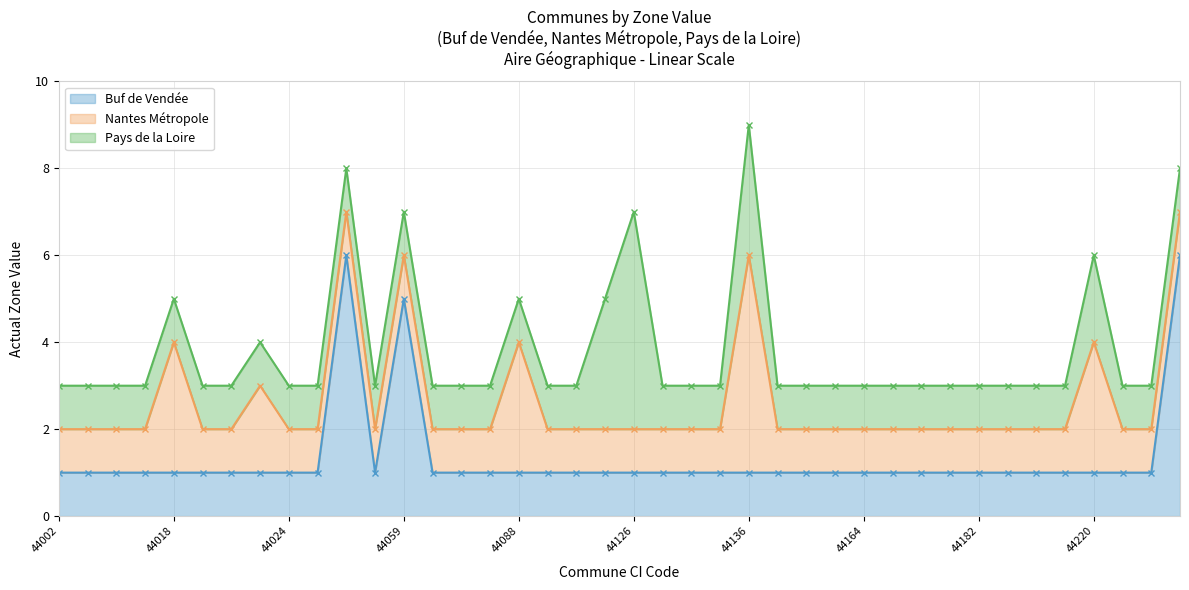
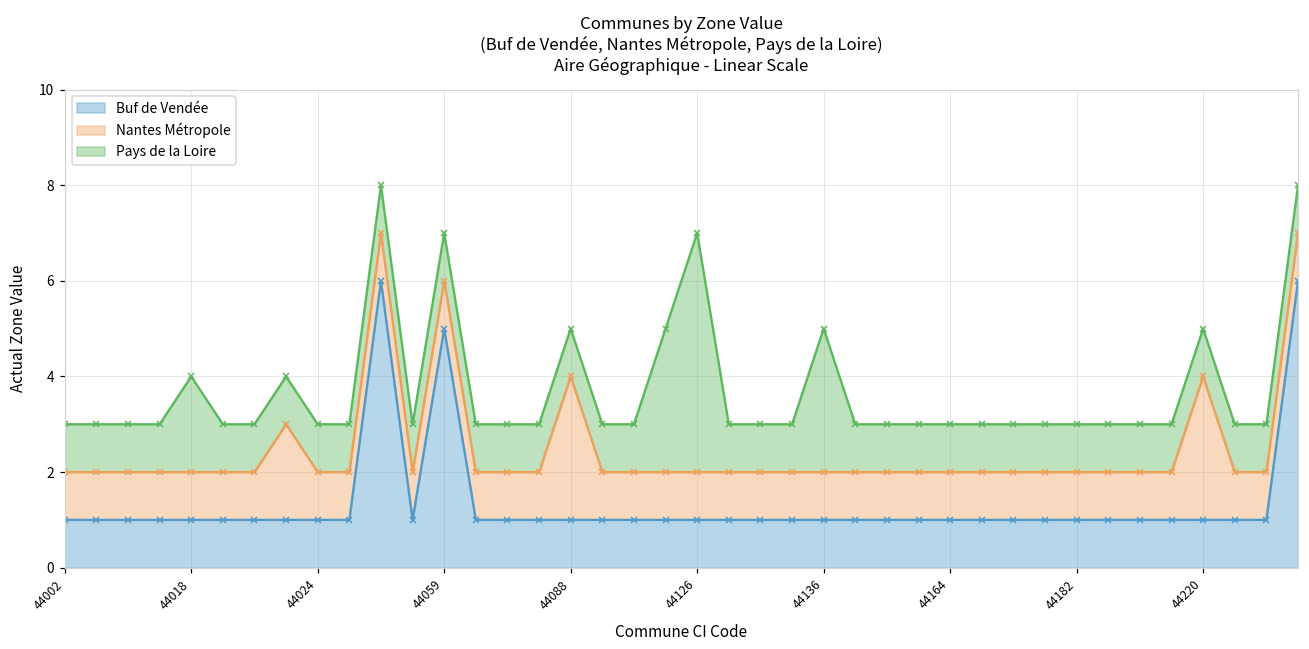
  {
    "Buf de Vendée": {
      "44002": 1,
      "44018": 1,
      "44024": 1,
      "44059": 5,
      "44088": 1,
      "44126": 1,
      "44136": 1,
      "44164": 1,
      "44182": 1,
      "44220": 1
    },
    "Nantes Métropole": {
      "44002": 1,
-     "44018": 3,
+     "44018": 1,
      "44024": 1,
      "44059": 1,
      "44088": 3,
      "44126": 1,
-     "44136": 5,
+     "44136": 1,
      "44164": 1,
      "44182": 1,
      "44220": 3
    },
    "Pays de la Loire": {
      "44002": 1,
-     "44018": 1,
+     "44018": 2,
      "44024": 1,
      "44059": 1,
      "44088": 1,
      "44126": 5,
      "44136": 3,
      "44164": 1,
      "44182": 1,
-     "44220": 2
+     "44220": 1
    }
  }
